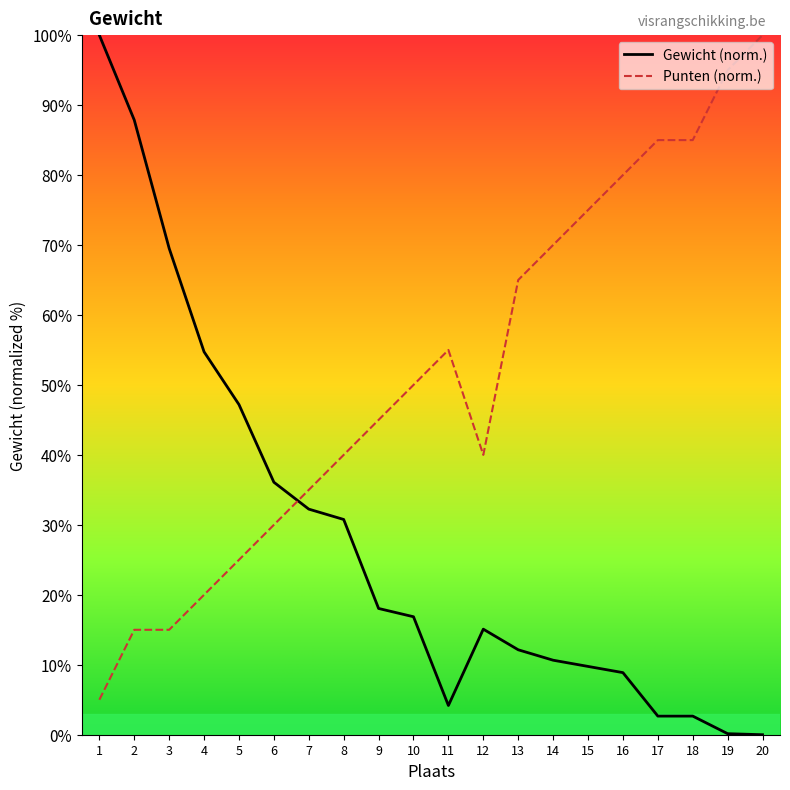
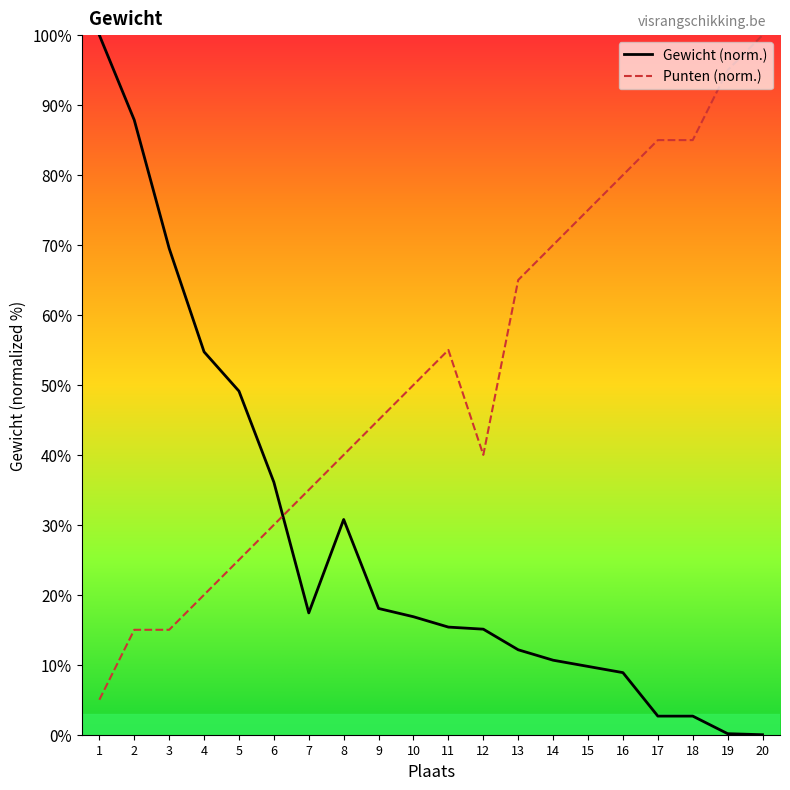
  {
    "Gewicht (norm.)": {
      "1": "100%",
      "2": "88%",
      "3": "70%",
      "4": "55%",
-     "5": "47%",
+     "5": "49%",
      "6": "36%",
-     "7": "32%",
+     "7": "17%",
      "8": "31%",
      "9": "18%",
      "10": "17%",
-     "11": "4%",
+     "11": "15%",
      "12": "15%",
      "13": "12%",
      "14": "11%",
      "15": "10%",
      "16": "9%"
    },
    "Punten (norm.)": {
      "1": "5%",
      "2": "15%",
      "3": "15%",
      "4": "20%",
      "5": "25%",
      "6": "30%",
      "7": "35%",
      "8": "40%",
      "9": "45%",
      "10": "50%",
      "11": "55%",
      "12": "40%",
      "13": "65%",
      "14": "70%",
      "15": "75%",
      "16": "80%",
      "17": "85%",
      "18": "85%",
      "20": "100%"
    }
  }
